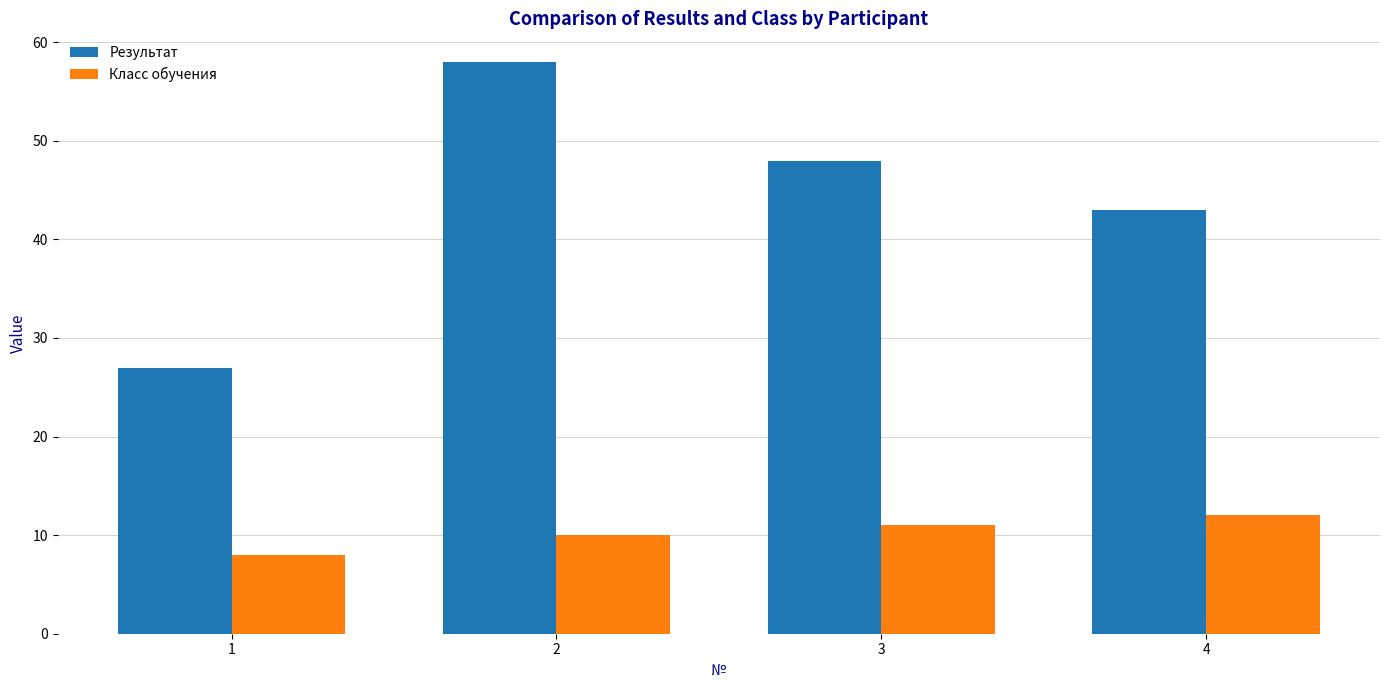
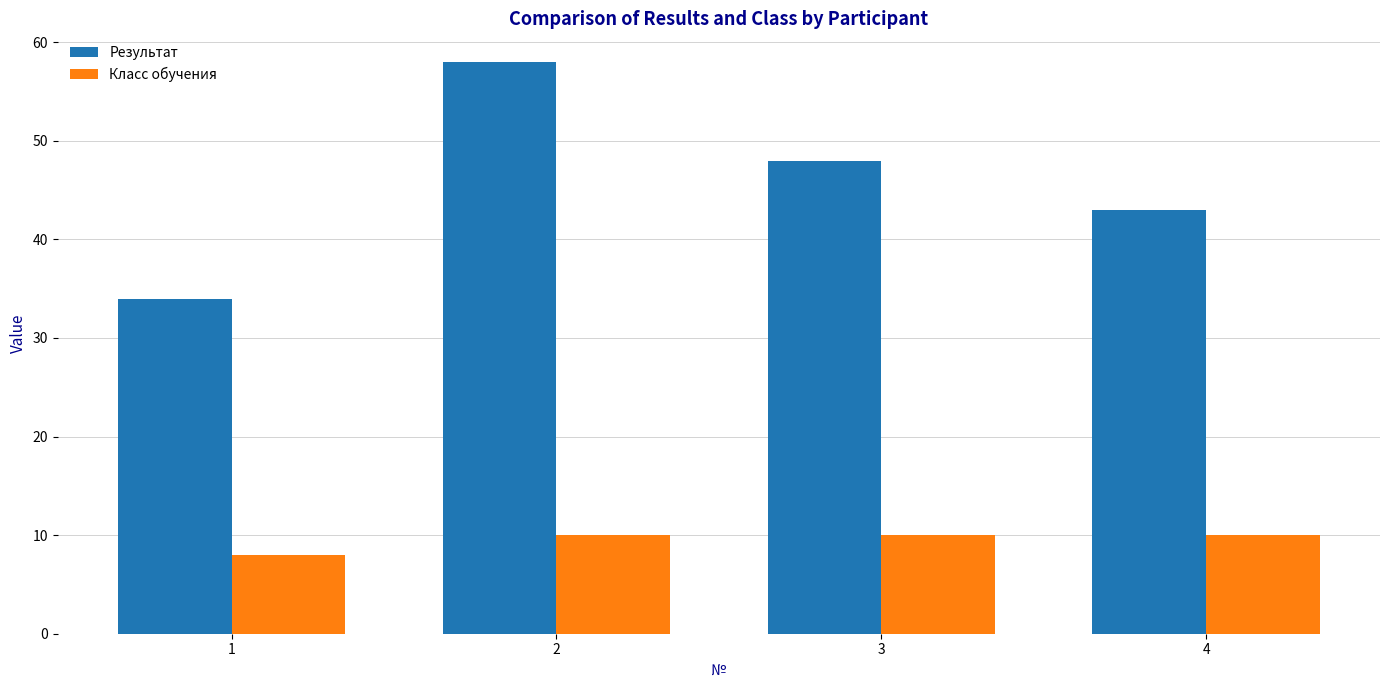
  {
    "Результат": {
-     "1": 27,
+     "1": 34,
      "2": 58,
      "3": 48,
      "4": 43
    },
    "Класс обучения": {
      "1": 8,
      "2": 10,
-     "3": 11,
-     "4": 12
+     "3": 10,
+     "4": 10
    }
  }
